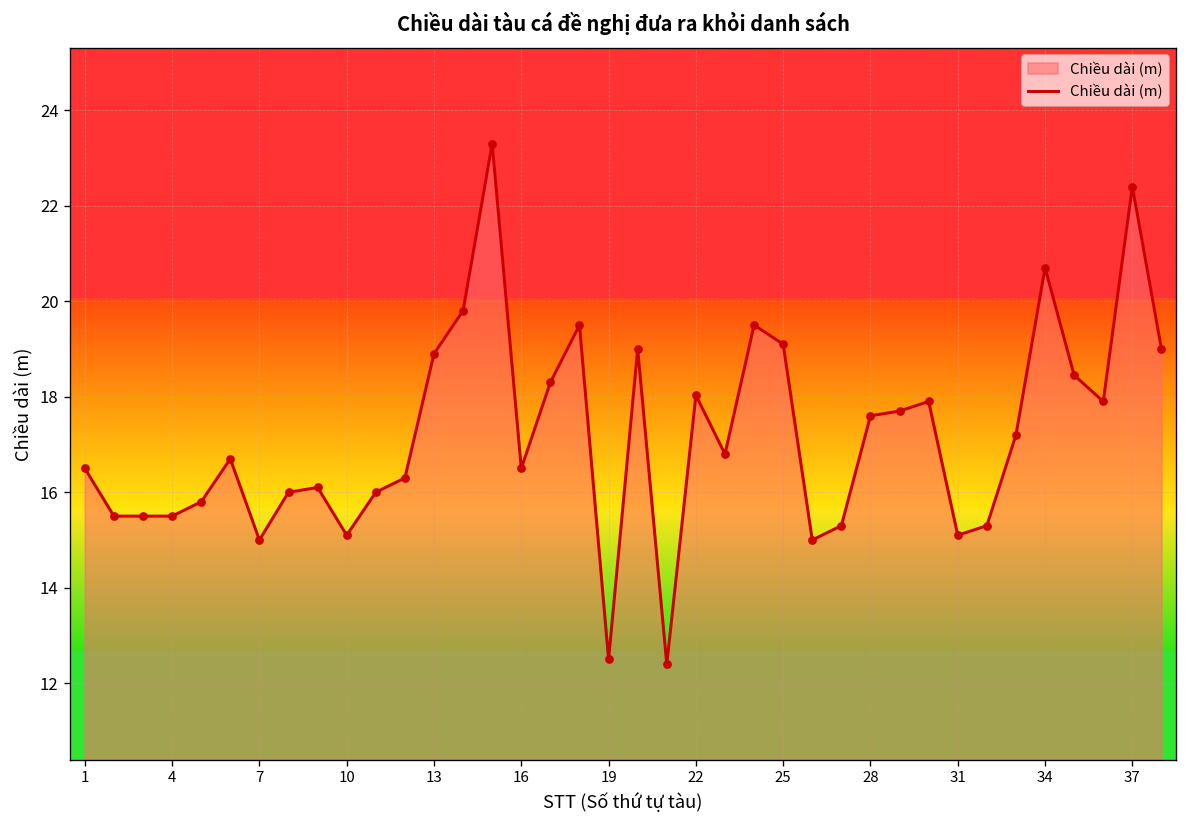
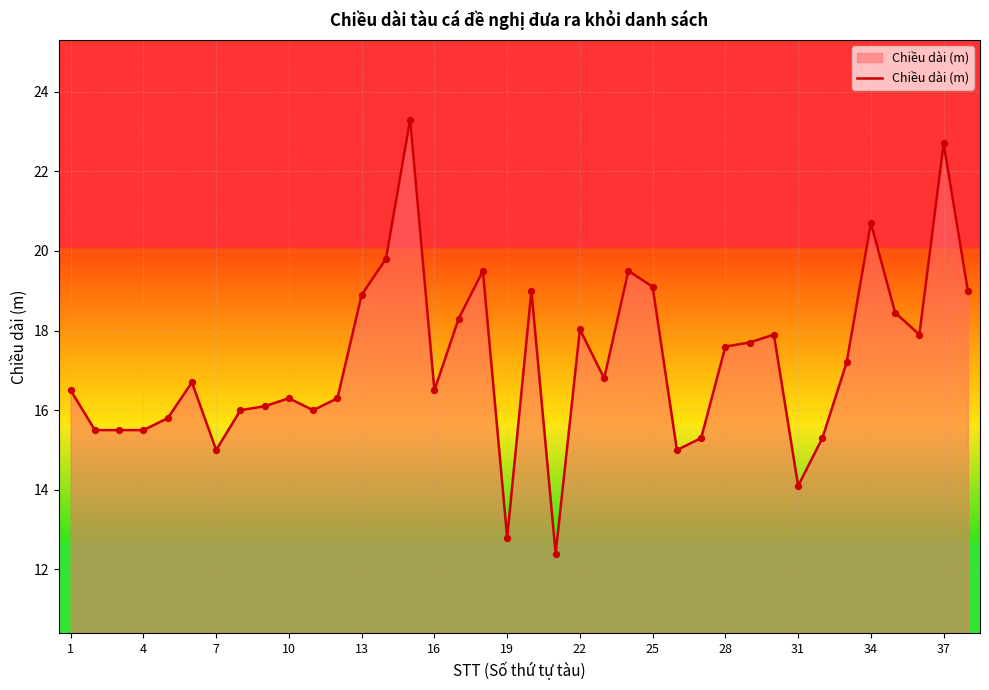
  {
    "1": 16.5,
    "4": 15.5,
    "7": 15.0,
-   "10": 15.1,
+   "10": 16.3,
    "13": 18.9,
    "16": 16.5,
-   "19": 12.5,
+   "19": 12.8,
    "22": 18.0,
    "25": 19.1,
    "28": 17.6,
-   "31": 15.1,
+   "31": 14.1,
    "34": 20.7,
-   "37": 22.4
+   "37": 22.7
  }
